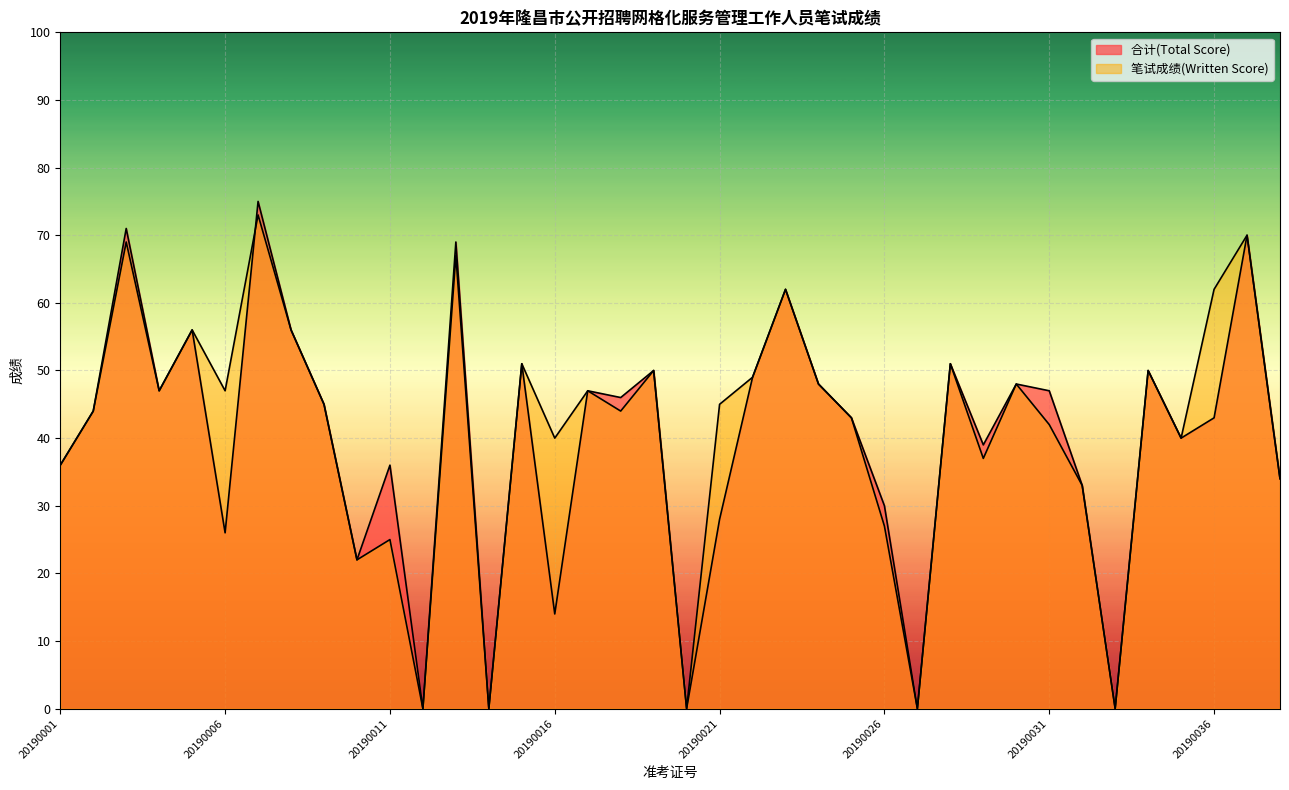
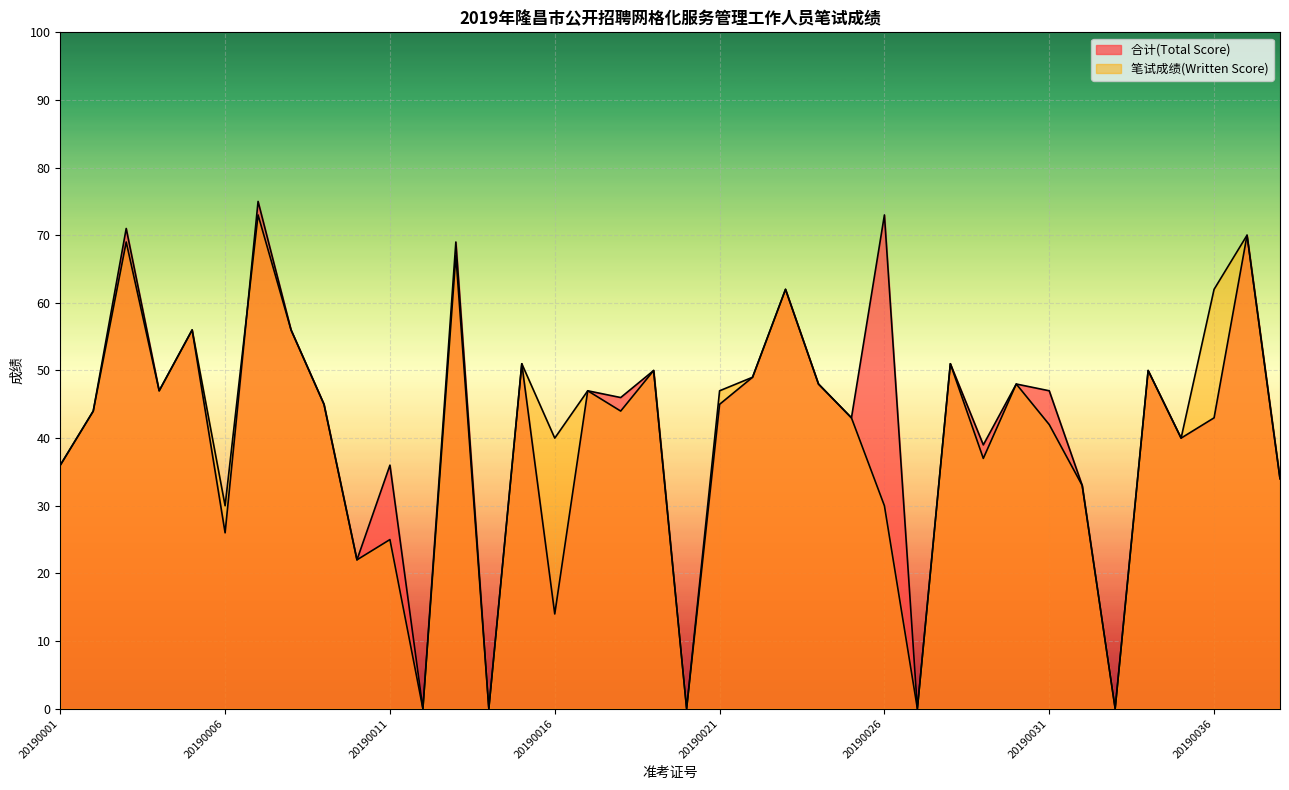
  {
    "合计(Total Score)": {
      "20190006": 26,
      "20190011": 36,
      "20190016": 14,
-     "20190021": 28,
-     "20190026": 30,
+     "20190021": 45,
+     "20190026": 73,
      "20190031": 47,
      "20190036": 43
    },
    "笔试成绩(Written Score)": {
-     "20190006": 47,
+     "20190006": 30,
      "20190011": 25,
      "20190016": 40,
-     "20190021": 45,
-     "20190026": 27,
+     "20190021": 47,
+     "20190026": 30,
      "20190031": 42,
      "20190036": 62
    }
  }
